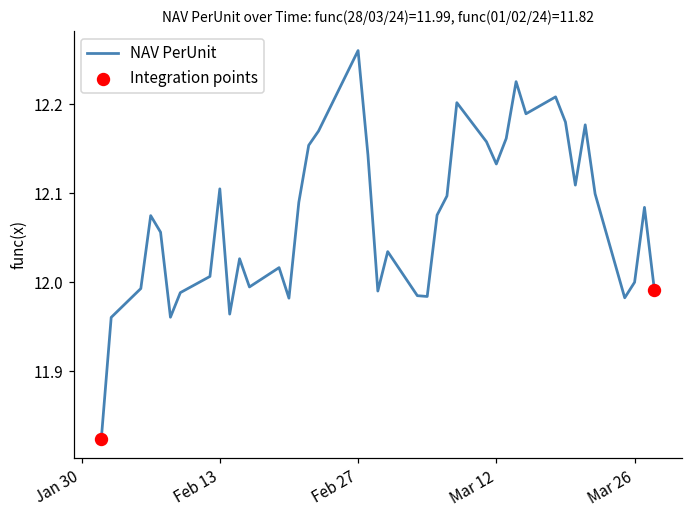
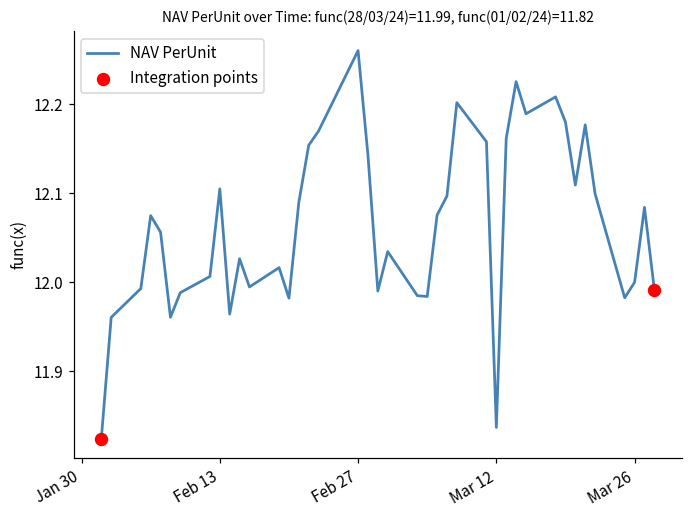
  {
    "NAV PerUnit": {
      "Feb 13": 12.10,
      "Feb 27": 12.26,
-     "Mar 12": 12.13,
+     "Mar 12": 11.84,
      "Mar 26": 12.00
    }
  }
